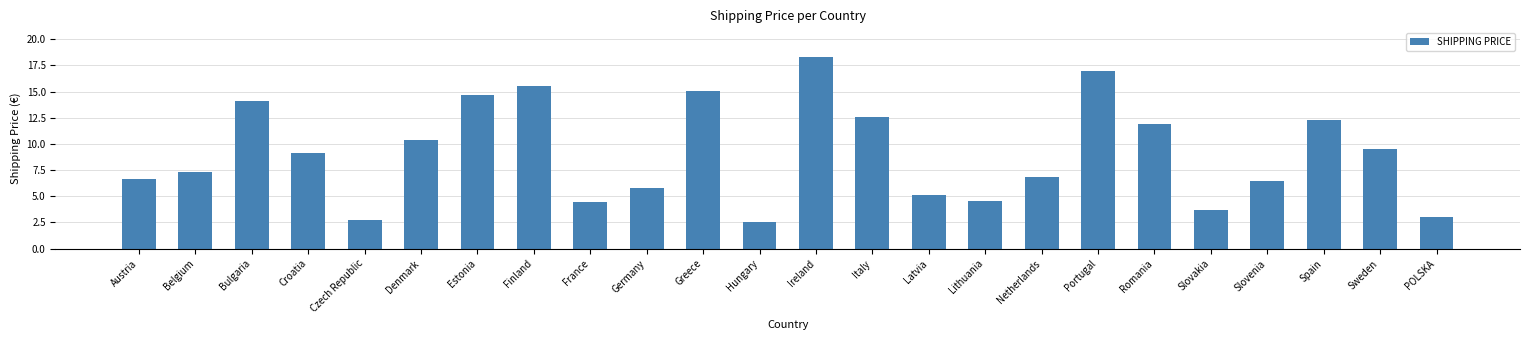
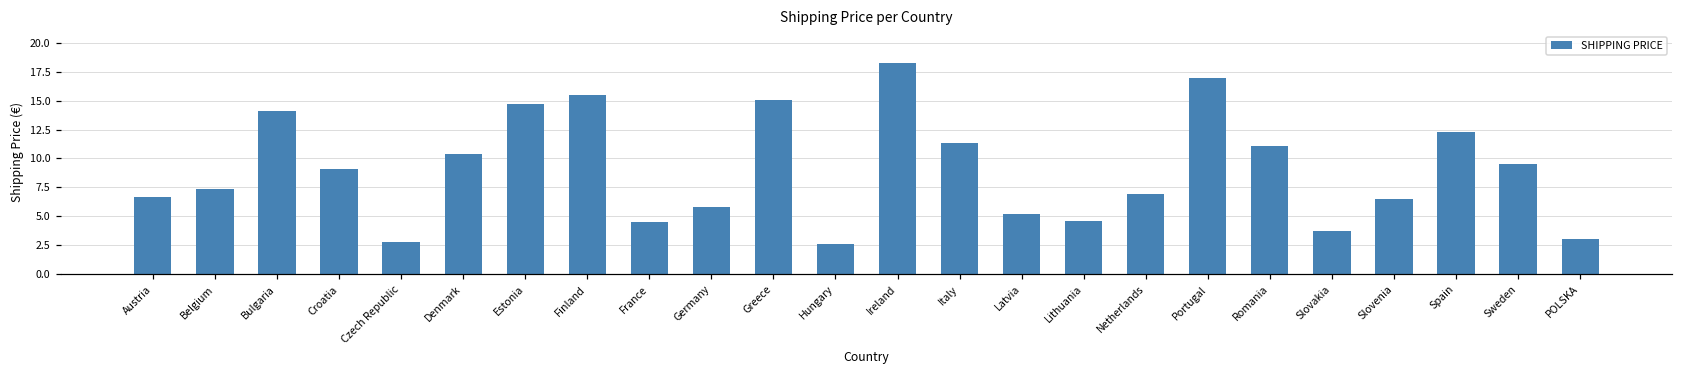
  {
    "Austria": 6.6,
    "Belgium": 7.4,
    "Bulgaria": 14.1,
    "Croatia": 9.1,
    "Czech Republic": 2.7,
    "Denmark": 10.4,
    "Estonia": 14.7,
    "Finland": 15.5,
    "France": 4.4,
    "Germany": 5.7,
    "Greece": 15.0,
    "Hungary": 2.6,
    "Ireland": 18.3,
-   "Italy": 12.5,
+   "Italy": 11.3,
    "Latvia": 5.1,
    "Lithuania": 4.6,
    "Netherlands": 6.9,
    "Portugal": 17.0,
-   "Romania": 11.9,
+   "Romania": 11.0,
    "Slovakia": 3.7,
    "Slovenia": 6.5,
    "Spain": 12.3,
    "Sweden": 9.5,
    "POLSKA": 3.0
  }
